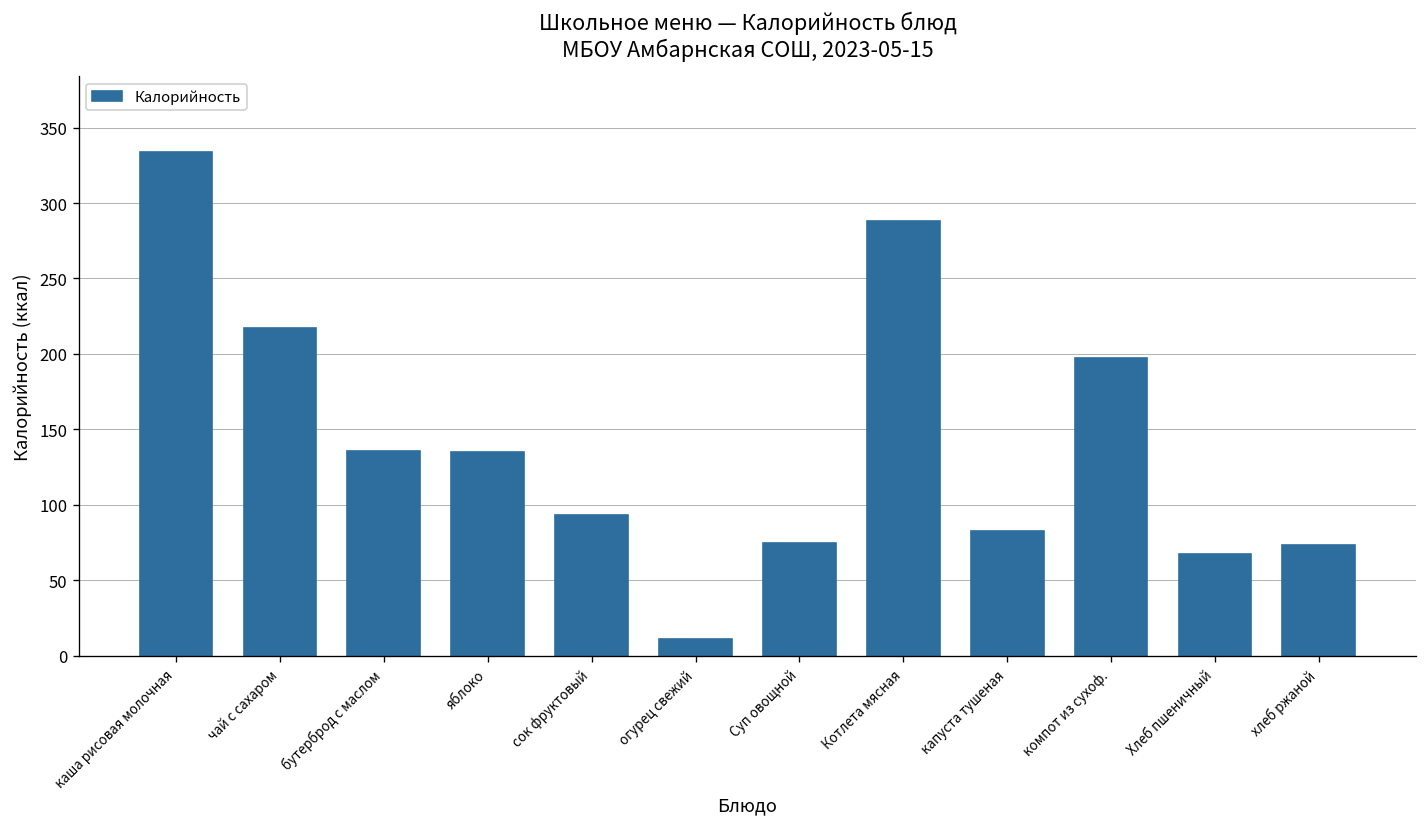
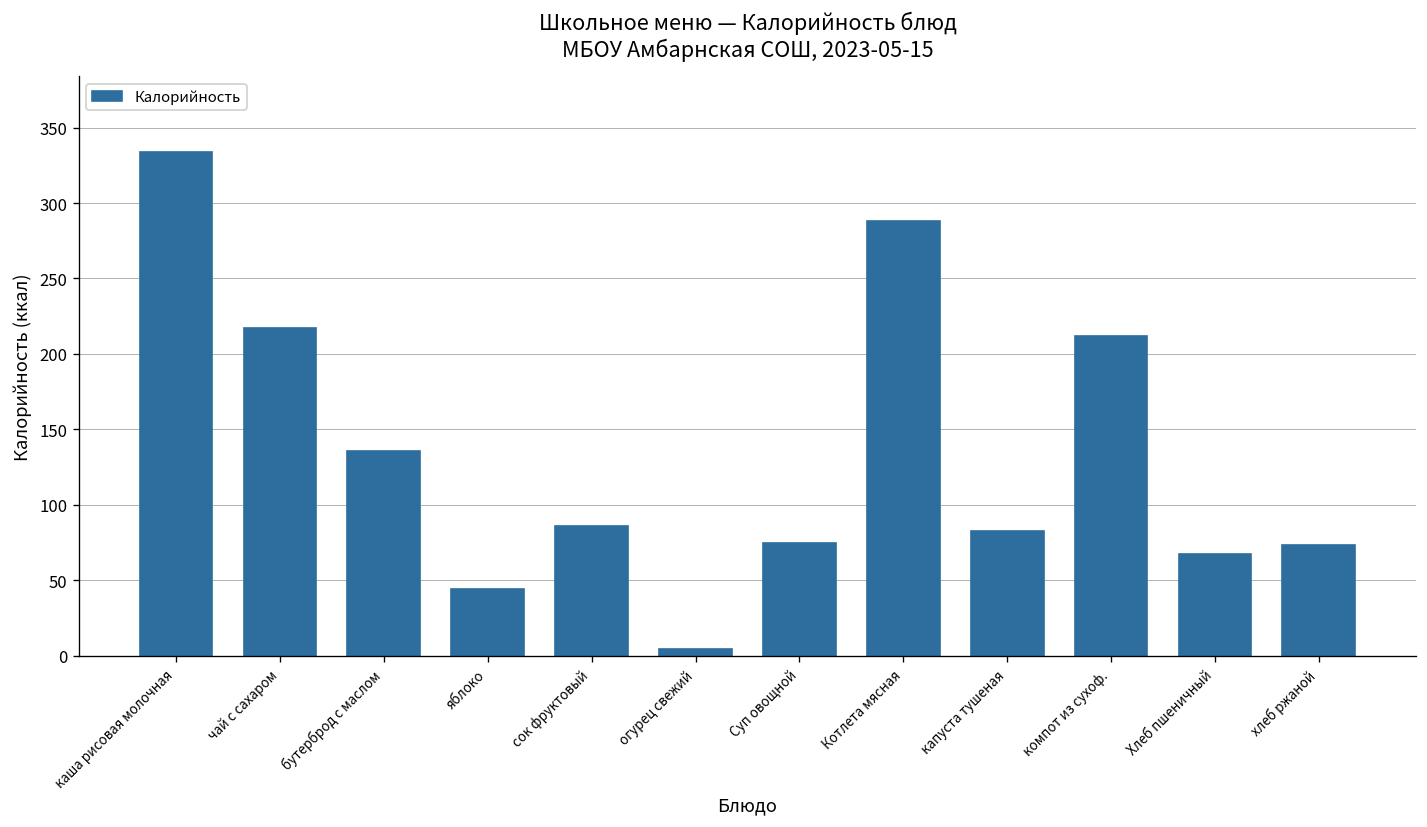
  {
    "каша рисовая молочная": 334,
    "чай с сахаром": 217,
    "бутерброд с маслом": 136,
-   "яблоко": 135,
-   "сок фруктовый": 93,
-   "огурец свежий": 11,
+   "яблоко": 44,
+   "сок фруктовый": 86,
+   "огурец свежий": 4,
    "Суп овощной": 75,
    "Котлета мясная": 288,
    "капуста тушеная": 83,
-   "компот из сухоф.": 197,
+   "компот из сухоф.": 212,
    "Хлеб пшеничный": 67,
    "хлеб ржаной": 73
  }
